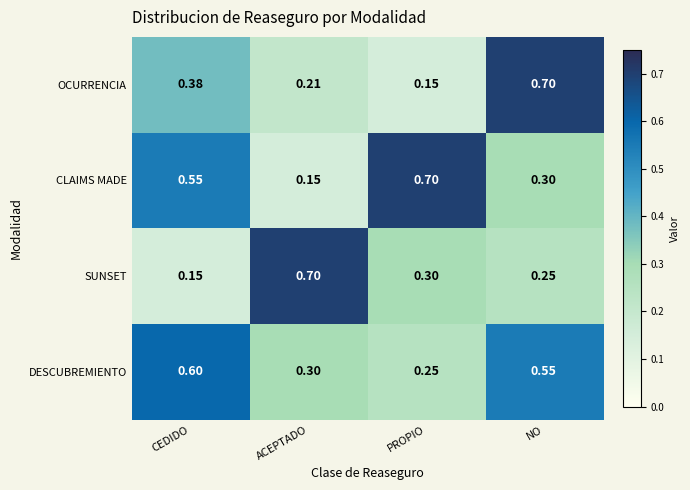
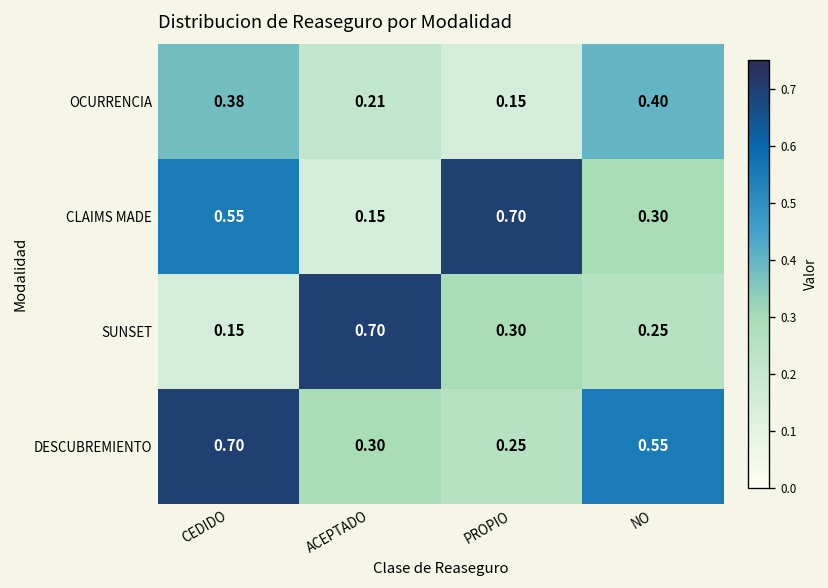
  {
    "OCURRENCIA": {
      "CEDIDO": 0.38,
      "ACEPTADO": 0.21,
      "PROPIO": 0.15,
-     "NO": 0.70
+     "NO": 0.40
    },
    "CLAIMS MADE": {
      "CEDIDO": 0.55,
      "ACEPTADO": 0.15,
      "PROPIO": 0.70,
      "NO": 0.30
    },
    "SUNSET": {
      "CEDIDO": 0.15,
      "ACEPTADO": 0.70,
      "PROPIO": 0.30,
      "NO": 0.25
    },
    "DESCUBREMIENTO": {
-     "CEDIDO": 0.60,
+     "CEDIDO": 0.70,
      "ACEPTADO": 0.30,
      "PROPIO": 0.25,
      "NO": 0.55
    }
  }
